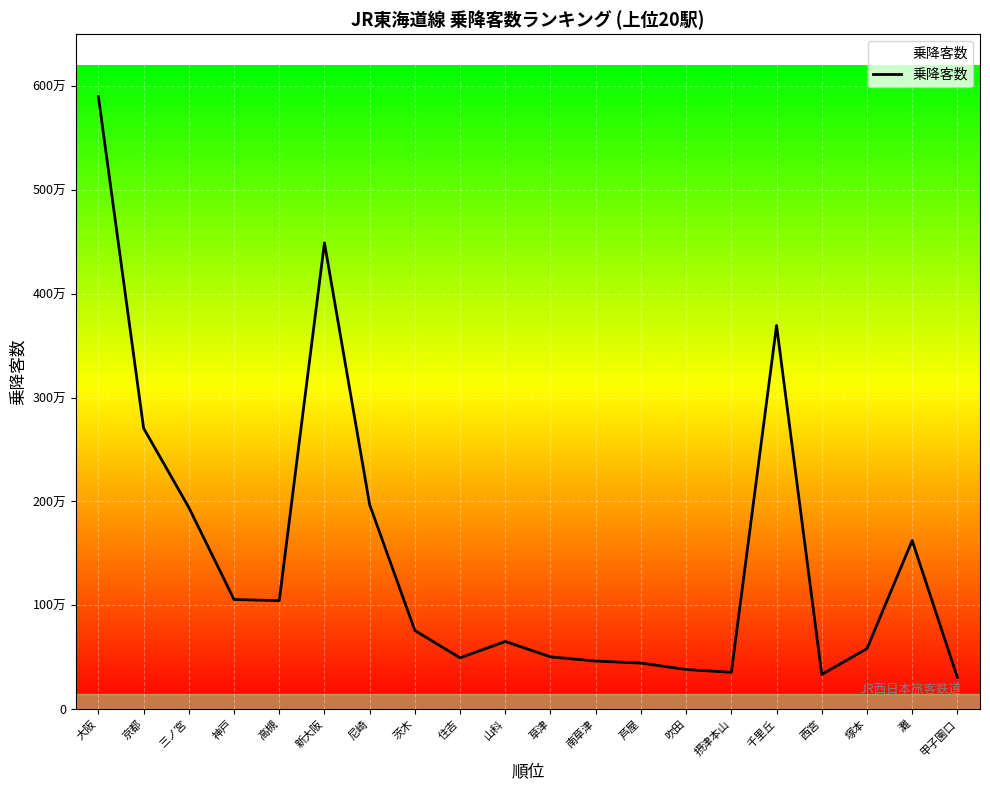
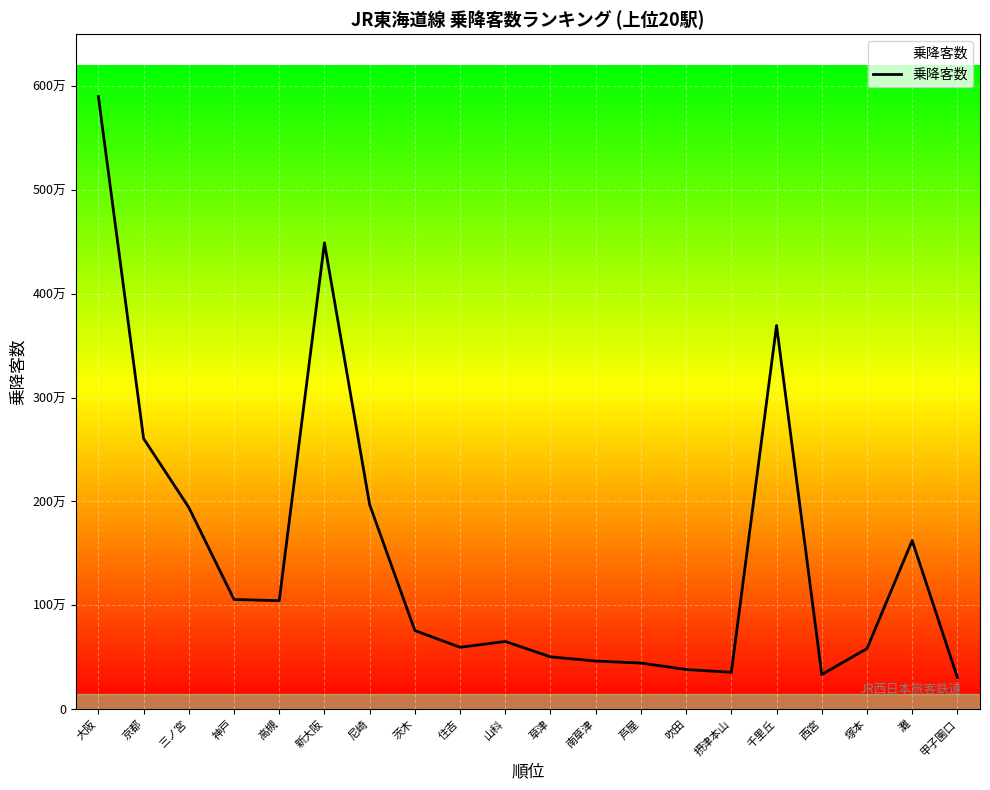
  {
    "大阪": "590万",
-   "京都": "271万",
+   "京都": "261万",
    "三ノ宮": "194万",
    "神戸": "106万",
    "高槻": "104万",
    "新大阪": "449万",
    "尼崎": "197万",
    "茨木": "76万",
-   "住吉": "49万",
+   "住吉": "60万",
    "山科": "65万",
    "草津": "50万",
    "南草津": "46万",
    "芦屋": "44万",
    "吹田": "38万",
    "摂津本山": "35万",
    "千里丘": "370万",
    "西宮": "33万",
    "塚本": "58万",
    "灘": "162万",
    "甲子園口": "30万"
  }
